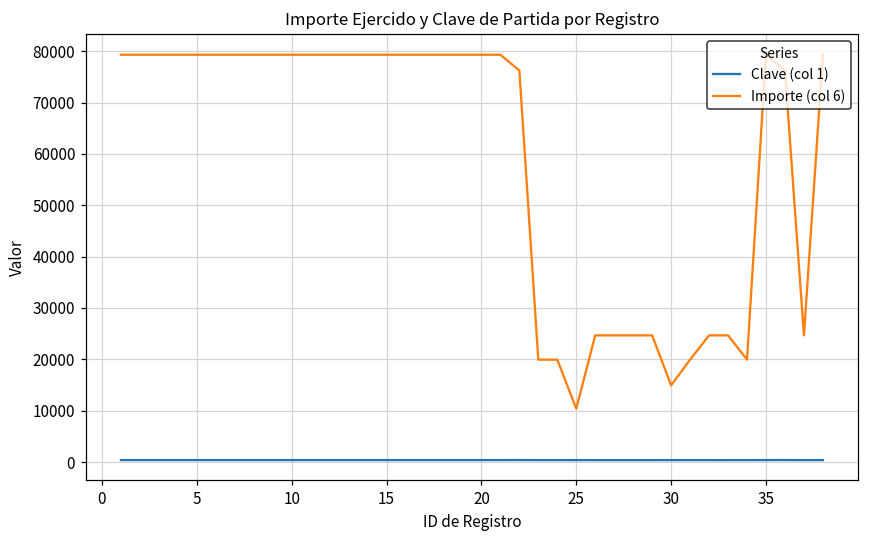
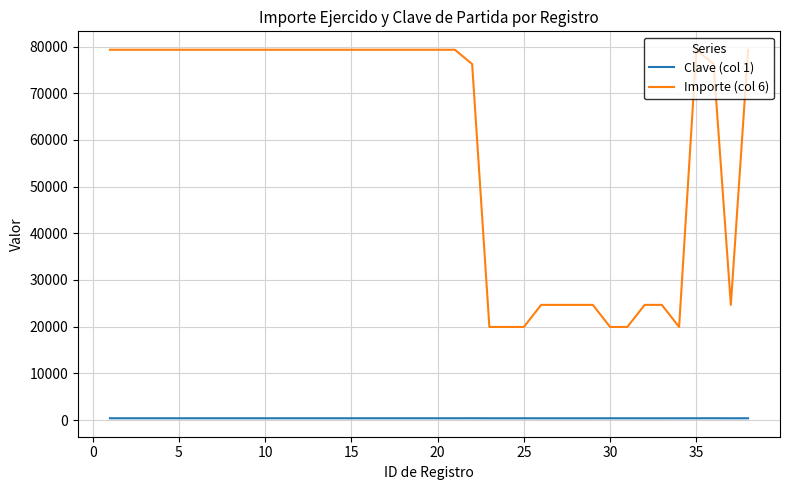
  {
    "Clave (col 1)": {
      "5": 0,
      "10": 0,
      "15": 0,
      "20": 0,
      "25": 0,
      "30": 0,
      "35": 0
    },
    "Importe (col 6)": {
      "5": 79000,
      "10": 79000,
      "15": 79000,
      "20": 79000,
-     "25": 10000,
-     "30": 15000
+     "25": 20000,
+     "30": 20000
    }
  }
